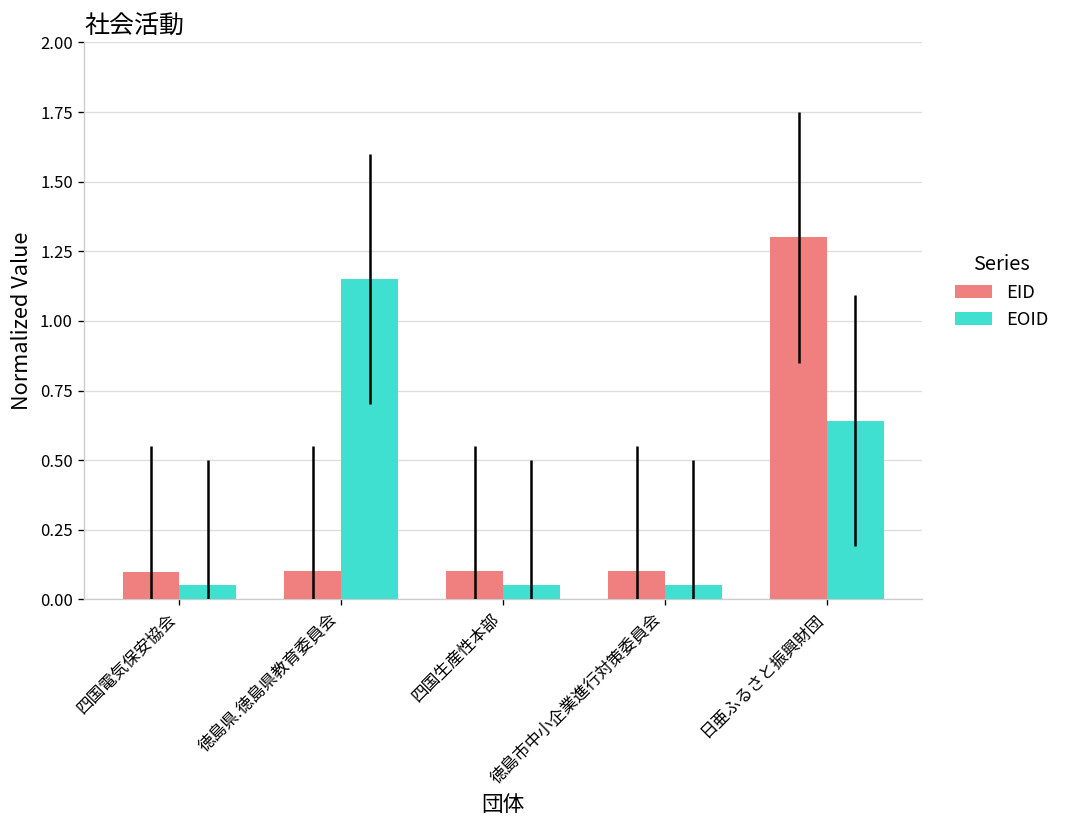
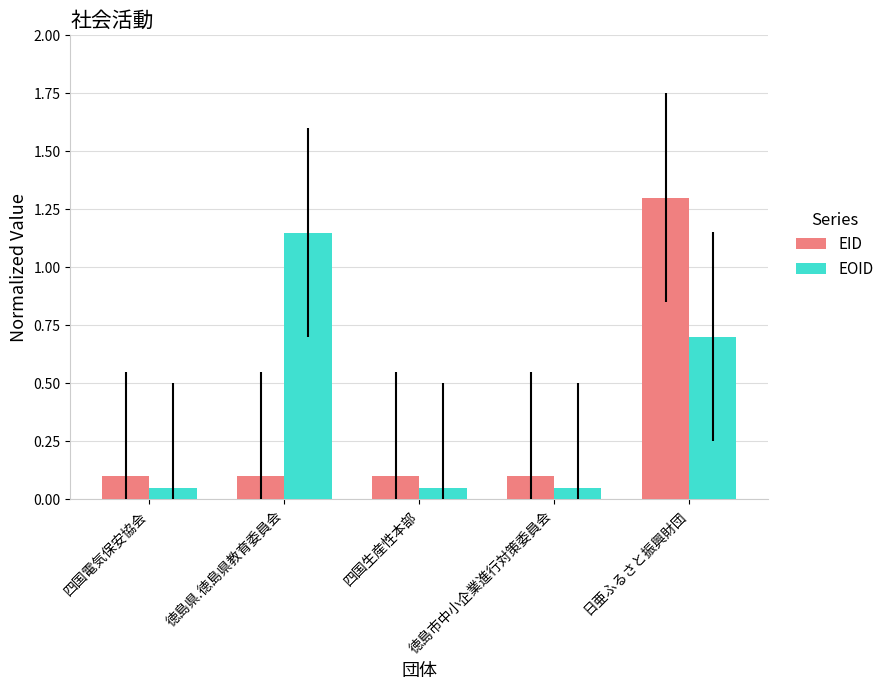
  {
    "EID": {
      "四国電気保安協会": 0.10,
      "徳島県.徳島県教育委員会": 0.10,
      "四国生産性本部": 0.10,
      "徳島市中小企業進行対策委員会": 0.10,
      "日亜ふるさと振興財団": 1.30
    },
    "EOID": {
      "四国電気保安協会": 0.05,
      "徳島県.徳島県教育委員会": 1.15,
      "四国生産性本部": 0.05,
      "徳島市中小企業進行対策委員会": 0.05,
-     "日亜ふるさと振興財団": 0.64
+     "日亜ふるさと振興財団": 0.70
    }
  }
